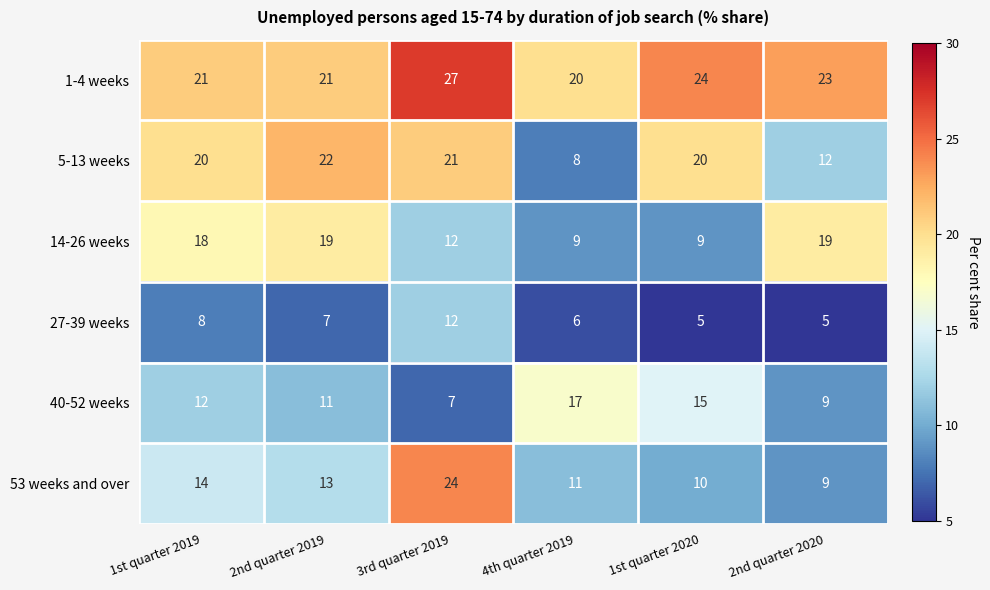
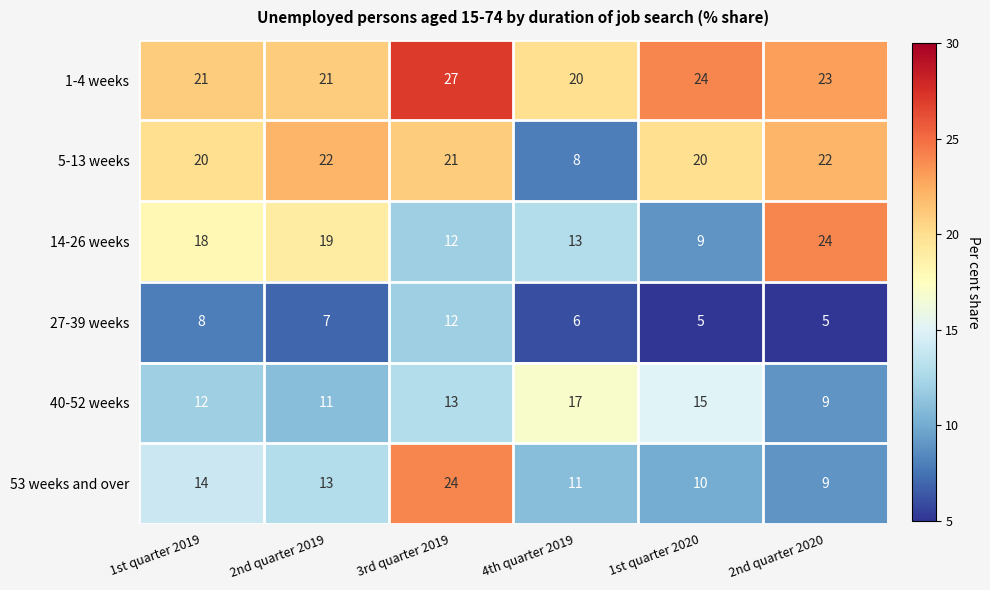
  {
    "1-4 weeks": {
      "1st quarter 2019": 21,
      "2nd quarter 2019": 21,
      "3rd quarter 2019": 27,
      "4th quarter 2019": 20,
      "1st quarter 2020": 24,
      "2nd quarter 2020": 23
    },
    "5-13 weeks": {
      "1st quarter 2019": 20,
      "2nd quarter 2019": 22,
      "3rd quarter 2019": 21,
      "4th quarter 2019": 8,
      "1st quarter 2020": 20,
-     "2nd quarter 2020": 12
+     "2nd quarter 2020": 22
    },
    "14-26 weeks": {
      "1st quarter 2019": 18,
      "2nd quarter 2019": 19,
      "3rd quarter 2019": 12,
-     "4th quarter 2019": 9,
+     "4th quarter 2019": 13,
      "1st quarter 2020": 9,
-     "2nd quarter 2020": 19
+     "2nd quarter 2020": 24
    },
    "27-39 weeks": {
      "1st quarter 2019": 8,
      "2nd quarter 2019": 7,
      "3rd quarter 2019": 12,
      "4th quarter 2019": 6,
      "1st quarter 2020": 5,
      "2nd quarter 2020": 5
    },
    "40-52 weeks": {
      "1st quarter 2019": 12,
      "2nd quarter 2019": 11,
-     "3rd quarter 2019": 7,
+     "3rd quarter 2019": 13,
      "4th quarter 2019": 17,
      "1st quarter 2020": 15,
      "2nd quarter 2020": 9
    },
    "53 weeks and over": {
      "1st quarter 2019": 14,
      "2nd quarter 2019": 13,
      "3rd quarter 2019": 24,
      "4th quarter 2019": 11,
      "1st quarter 2020": 10,
      "2nd quarter 2020": 9
    }
  }
